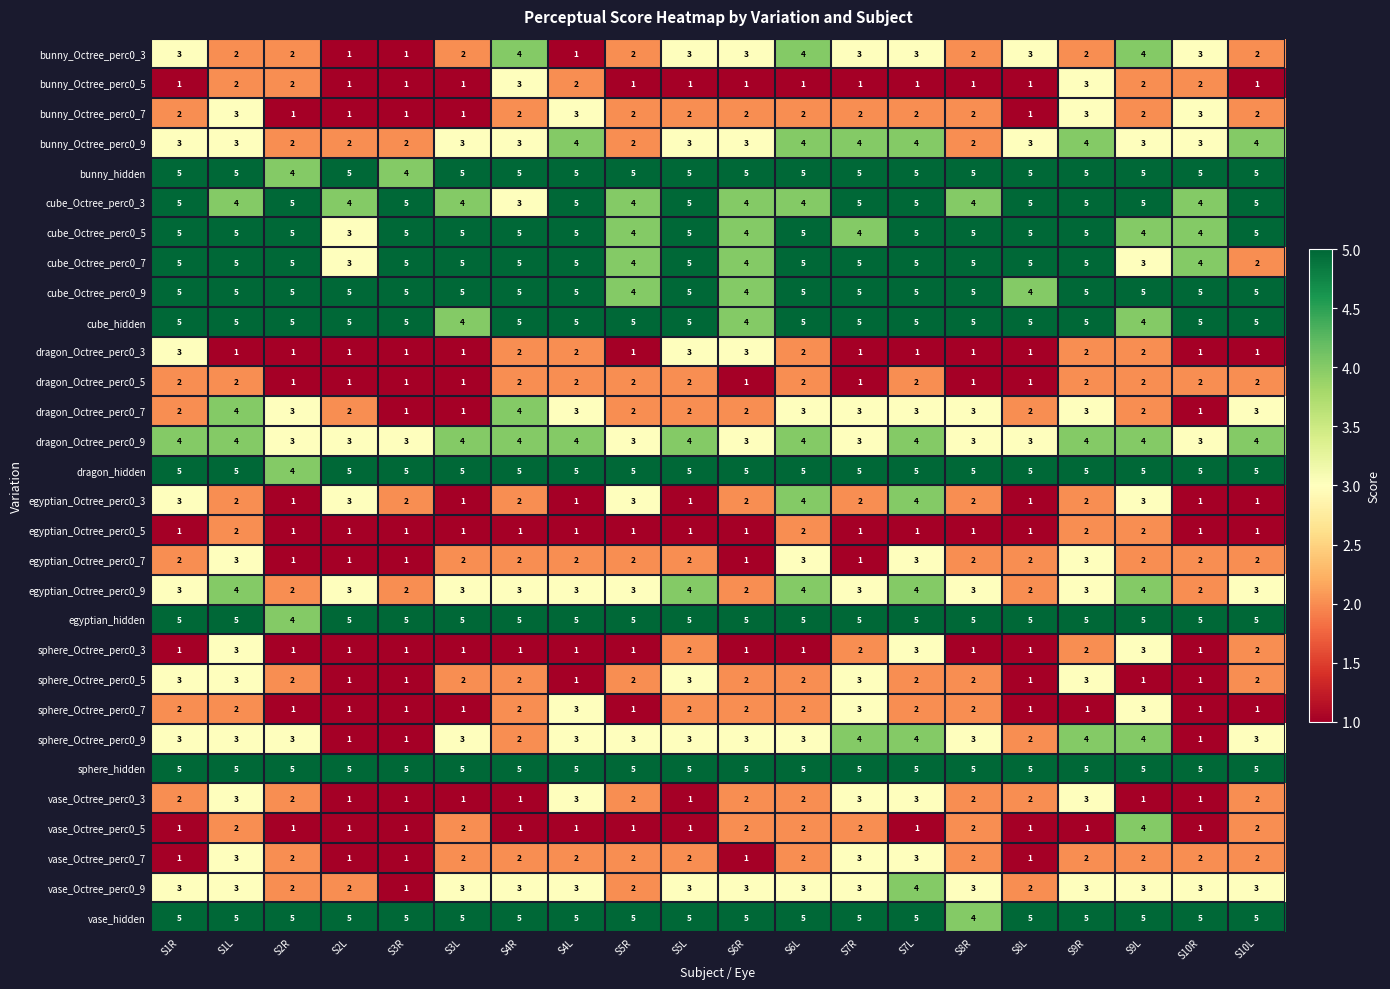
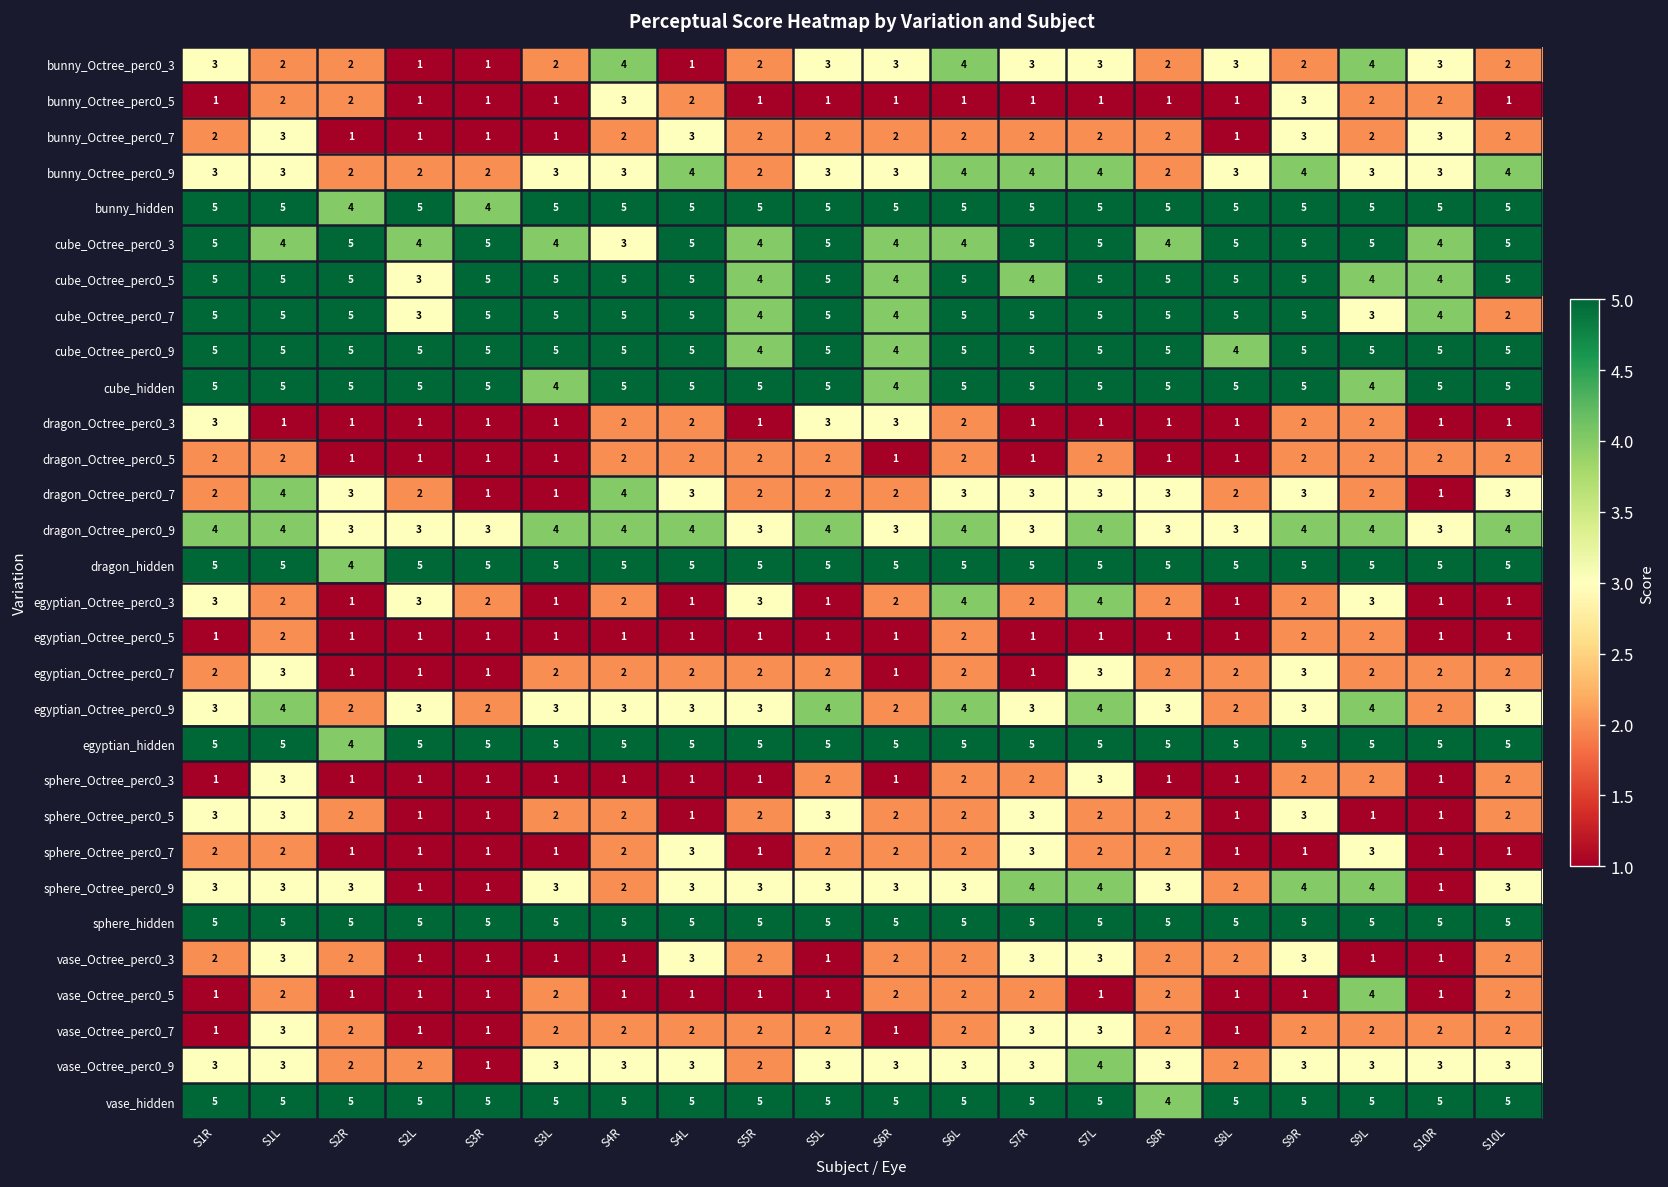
  {
    "egyptian_Octree_perc0_7": {
      "S1R": 2,
      "S1L": 3,
      "S2R": 1,
      "S2L": 1,
      "S3R": 1,
      "S3L": 2,
      "S4R": 2,
      "S4L": 2,
      "S5R": 2,
      "S5L": 2,
      "S6R": 1,
-     "S6L": 3,
+     "S6L": 2,
      "S7R": 1,
      "S7L": 3,
      "S8R": 2,
      "S8L": 2,
      "S9R": 3,
      "S9L": 2,
      "S10R": 2,
      "S10L": 2
    },
    "sphere_Octree_perc0_3": {
      "S1R": 1,
      "S1L": 3,
      "S2R": 1,
      "S2L": 1,
      "S3R": 1,
      "S3L": 1,
      "S4R": 1,
      "S4L": 1,
      "S5R": 1,
      "S5L": 2,
      "S6R": 1,
-     "S6L": 1,
+     "S6L": 2,
      "S7R": 2,
      "S7L": 3,
      "S8R": 1,
      "S8L": 1,
      "S9R": 2,
-     "S9L": 3,
+     "S9L": 2,
      "S10R": 1,
      "S10L": 2
    }
  }
